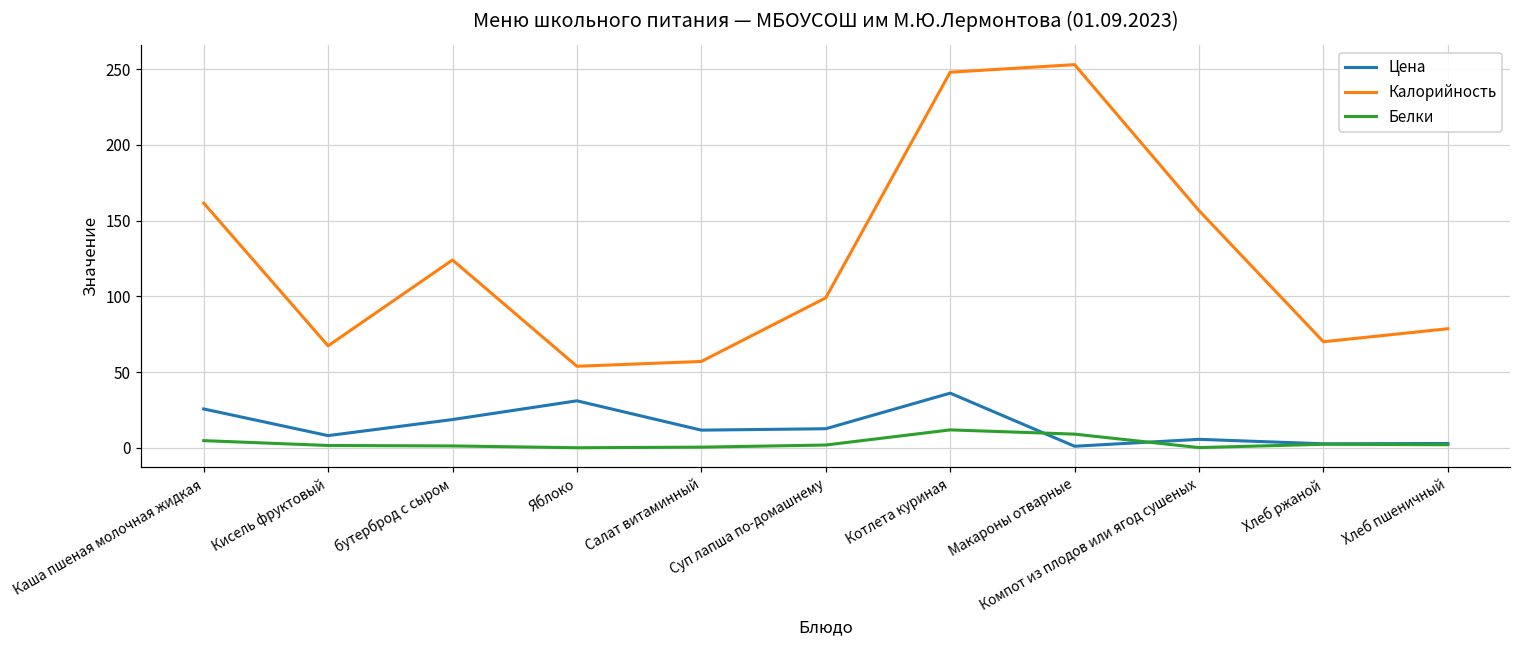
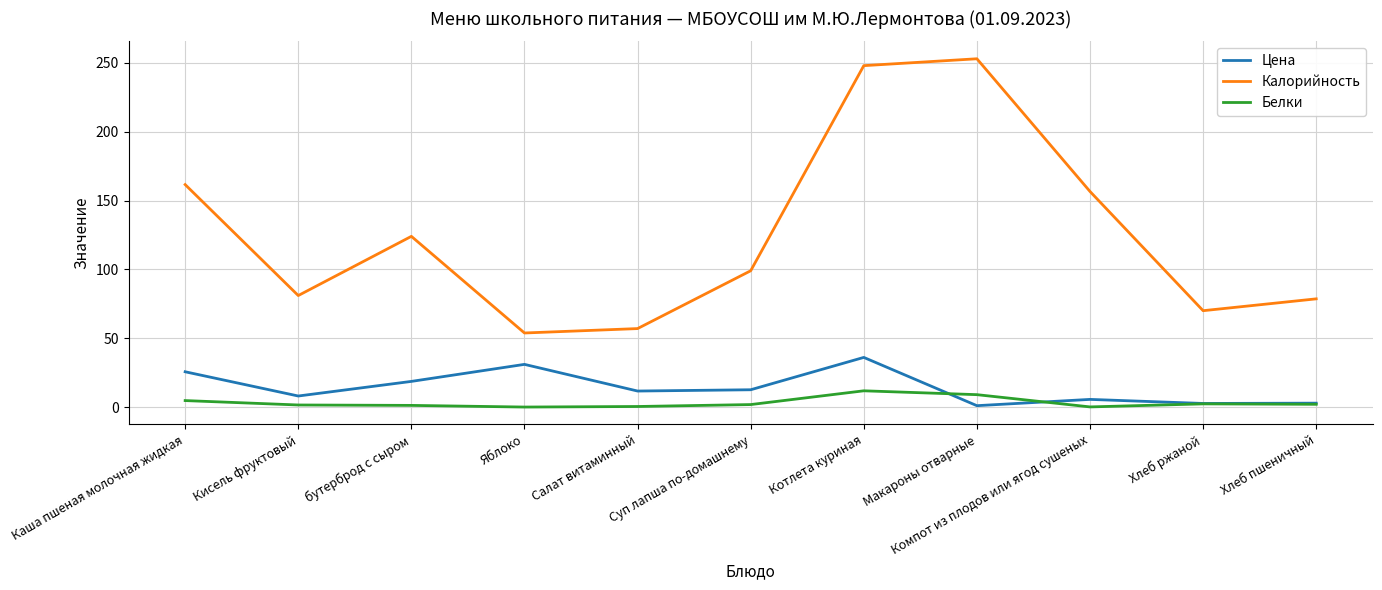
  {
    "Цена": {
      "Каша пшеная молочная жидкая": 26,
      "Кисель фруктовый": 8,
      "бутерброд с сыром": 19,
      "Яблоко": 31,
      "Салат витаминный": 12,
      "Суп лапша по-домашнему": 13,
      "Котлета куриная": 36,
      "Макароны отварные": 1,
      "Компот из плодов или ягод сушеных": 6
    },
    "Калорийность": {
      "Каша пшеная молочная жидкая": 162,
-     "Кисель фруктовый": 67,
+     "Кисель фруктовый": 81,
      "бутерброд с сыром": 124,
      "Яблоко": 54,
      "Салат витаминный": 57,
      "Суп лапша по-домашнему": 99,
      "Котлета куриная": 248,
      "Макароны отварные": 253,
      "Компот из плодов или ягод сушеных": 157,
      "Хлеб ржаной": 70,
      "Хлеб пшеничный": 79
    },
    "Белки": {
      "Каша пшеная молочная жидкая": 5,
      "Кисель фруктовый": 2,
      "бутерброд с сыром": 1,
      "Яблоко": 0,
      "Салат витаминный": 0,
      "Суп лапша по-домашнему": 2,
      "Котлета куриная": 12,
      "Макароны отварные": 9,
      "Компот из плодов или ягод сушеных": 0
    }
  }
